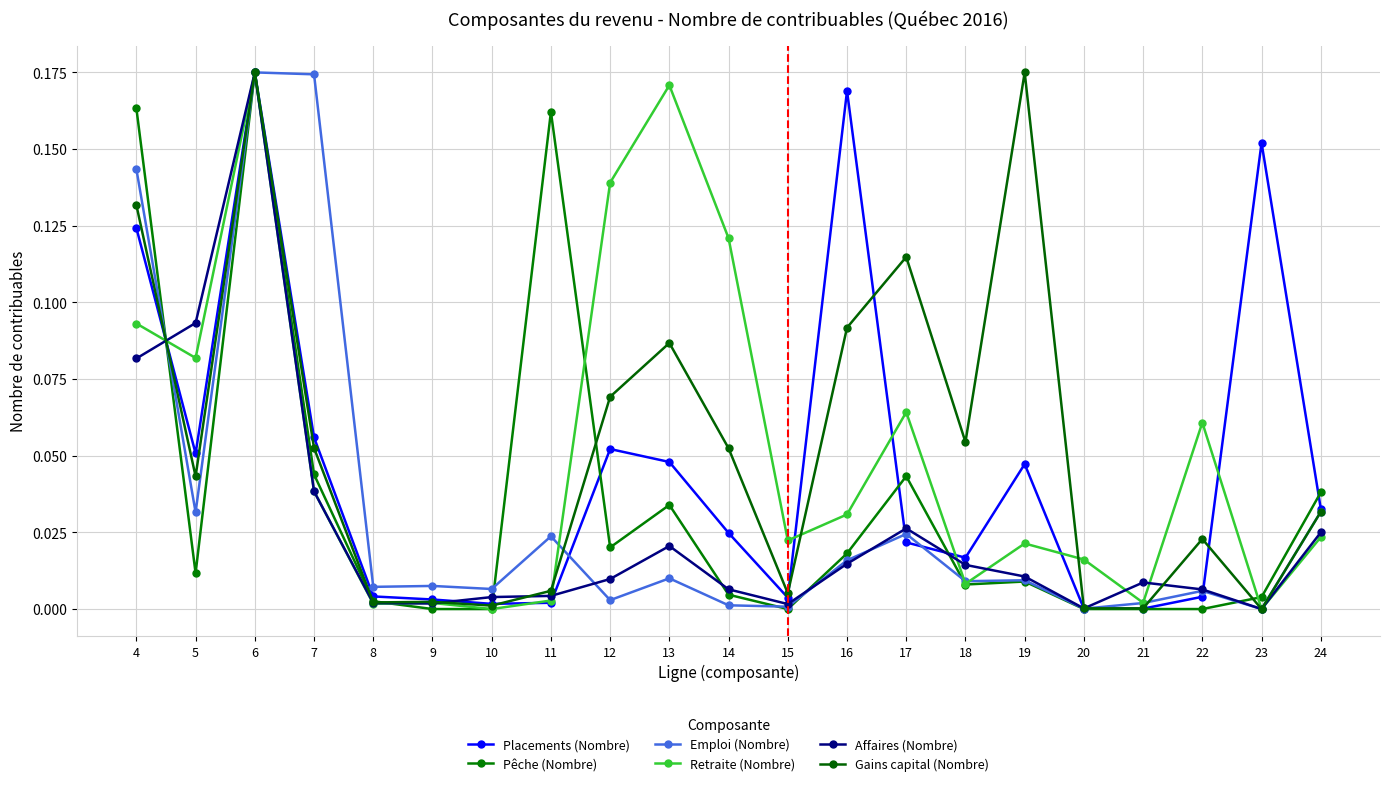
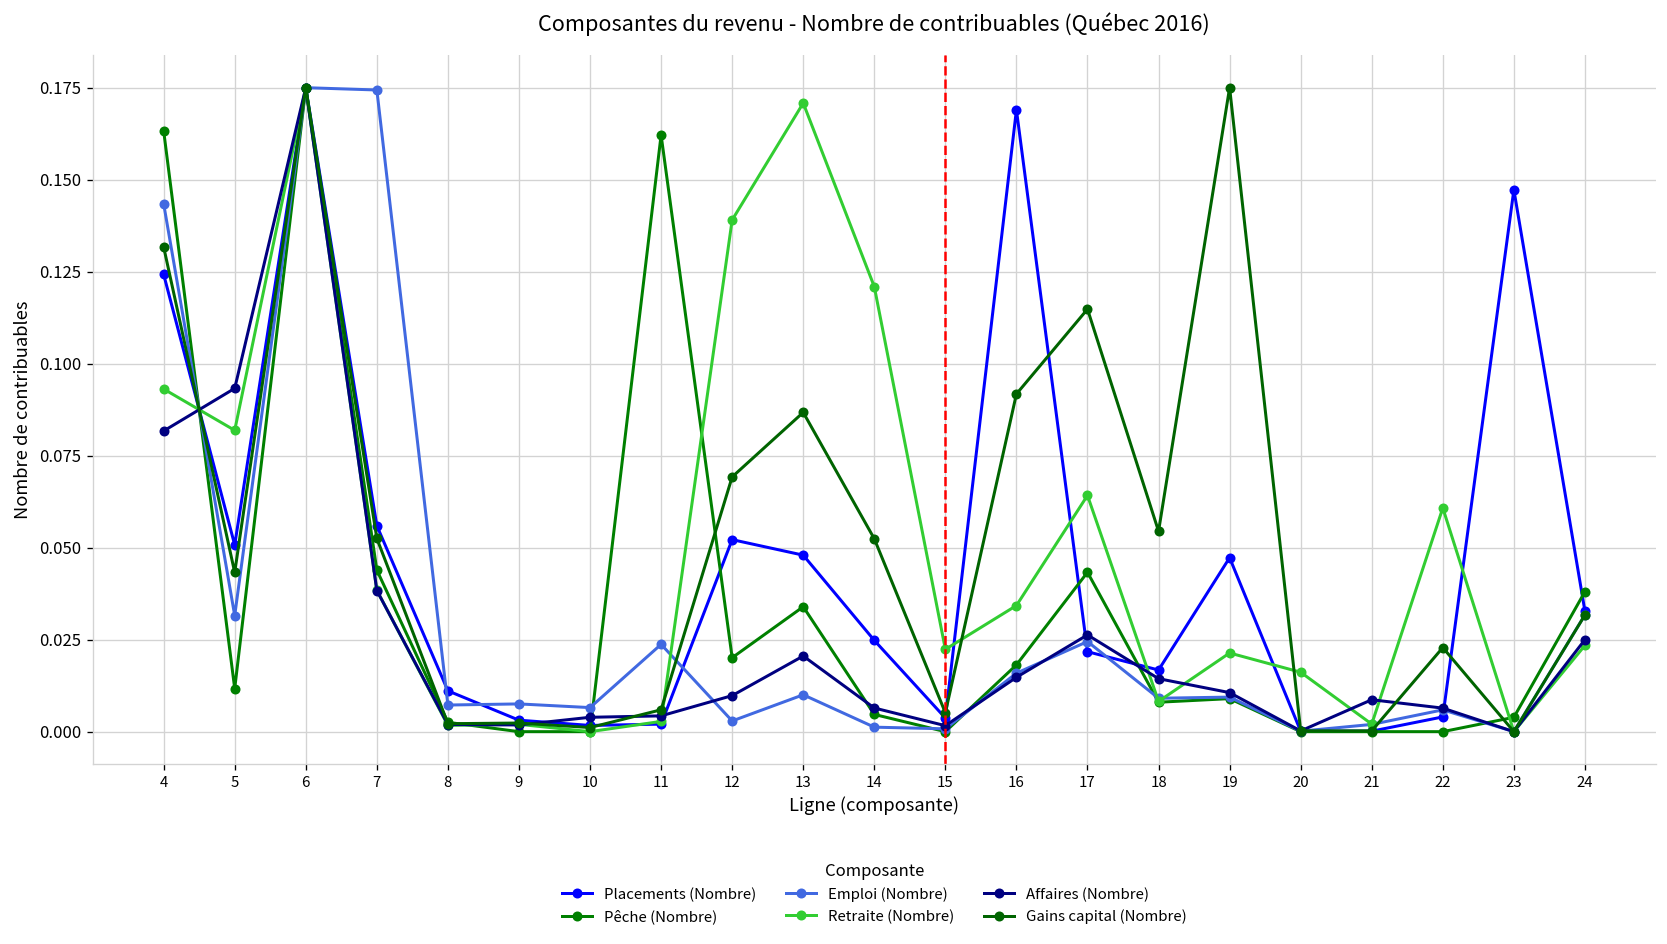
  {
    "Placements (Nombre)": {
      "4": 0.124,
      "5": 0.051,
      "7": 0.056,
-     "8": 0.004,
+     "8": 0.011,
      "12": 0.052,
      "13": 0.048,
      "14": 0.025,
      "15": 0.004,
      "16": 0.169,
      "17": 0.022,
      "18": 0.017,
      "19": 0.047,
      "22": 0.004,
-     "23": 0.152,
+     "23": 0.147,
      "24": 0.033
    },
    "Emploi (Nombre)": {
      "4": 0.143,
      "5": 0.032,
      "7": 0.174,
      "8": 0.007,
      "9": 0.008,
      "10": 0.007,
      "11": 0.024,
      "12": 0.003,
      "13": 0.010,
      "14": 0.001,
      "16": 0.016,
      "17": 0.024,
      "18": 0.009
    },
    "Retraite (Nombre)": {
      "4": 0.093,
      "5": 0.082,
      "12": 0.139,
      "13": 0.171,
      "14": 0.121,
      "15": 0.022,
-     "16": 0.031,
+     "16": 0.034,
      "17": 0.064,
      "19": 0.021,
      "20": 0.016,
      "22": 0.061,
      "24": 0.023
    },
    "Affaires (Nombre)": {
      "4": 0.082,
      "5": 0.093,
      "10": 0.004,
      "11": 0.004,
      "12": 0.010,
      "13": 0.021,
      "14": 0.006,
      "15": 0.002,
      "16": 0.015,
      "17": 0.026,
      "18": 0.014,
      "19": 0.011,
      "21": 0.009,
      "24": 0.025
    }
  }
